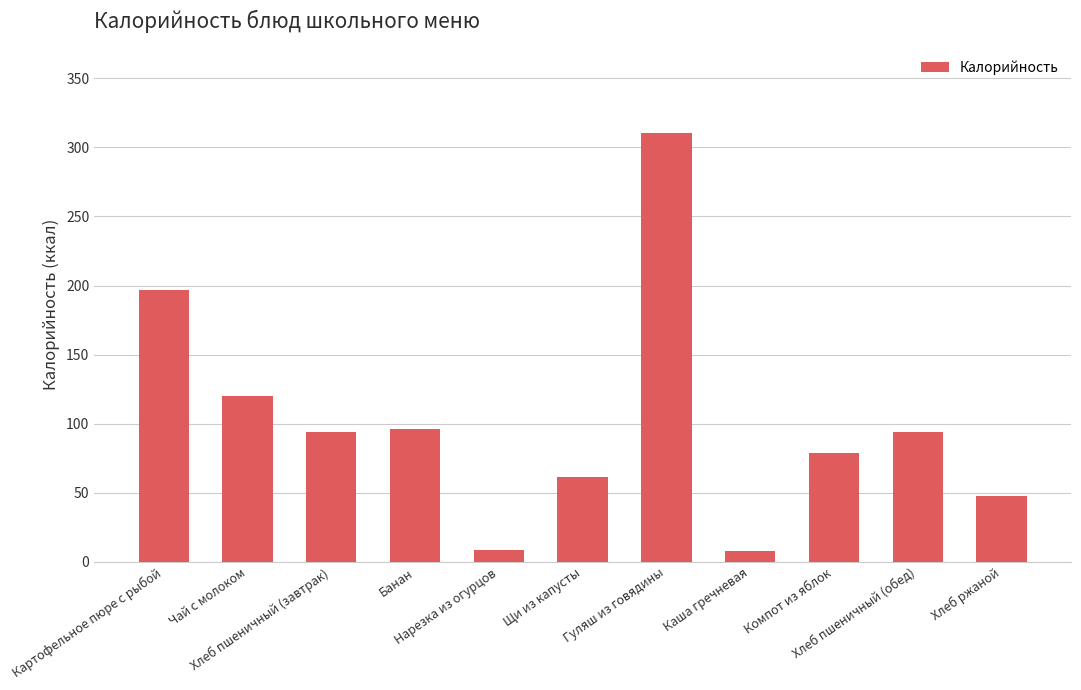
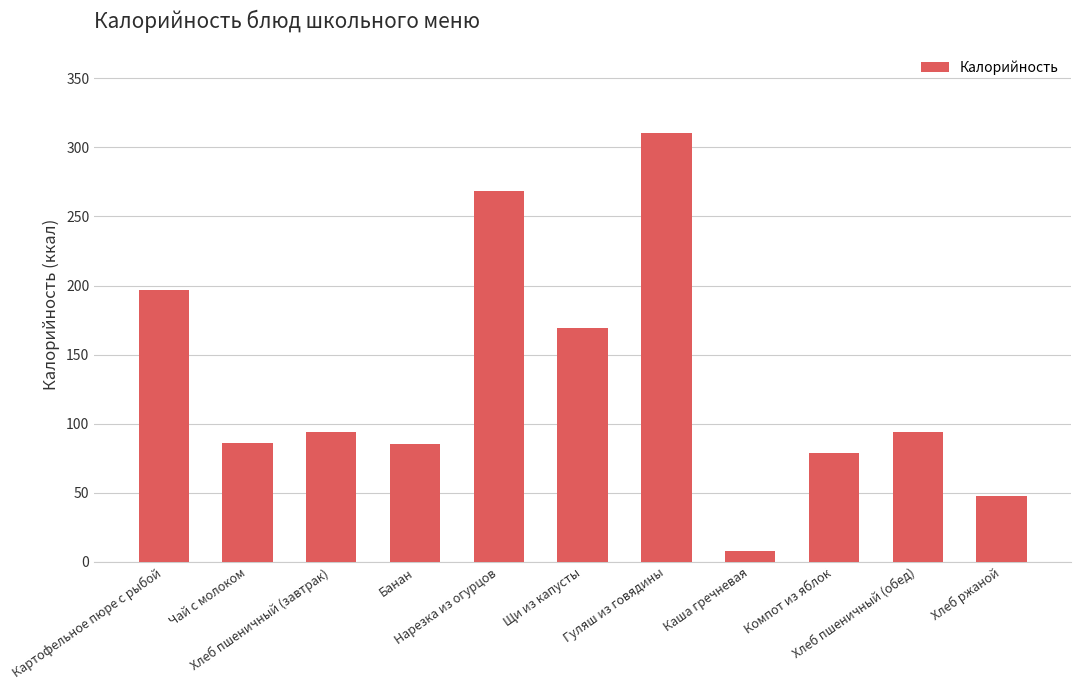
  {
    "Картофельное пюре с рыбой": 197,
-   "Чай с молоком": 120,
+   "Чай с молоком": 86,
    "Хлеб пшеничный (завтрак)": 94,
-   "Банан": 96,
-   "Нарезка из огурцов": 8,
-   "Щи из капусты": 62,
+   "Банан": 85,
+   "Нарезка из огурцов": 268,
+   "Щи из капусты": 169,
    "Гуляш из говядины": 310,
    "Каша гречневая": 8,
    "Компот из яблок": 79,
    "Хлеб пшеничный (обед)": 94,
    "Хлеб ржаной": 48
  }
